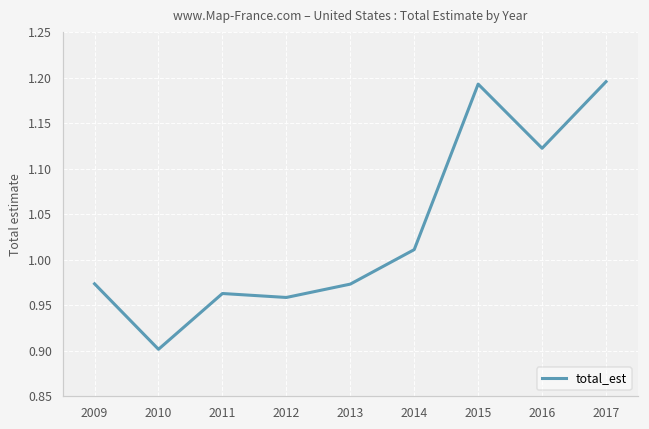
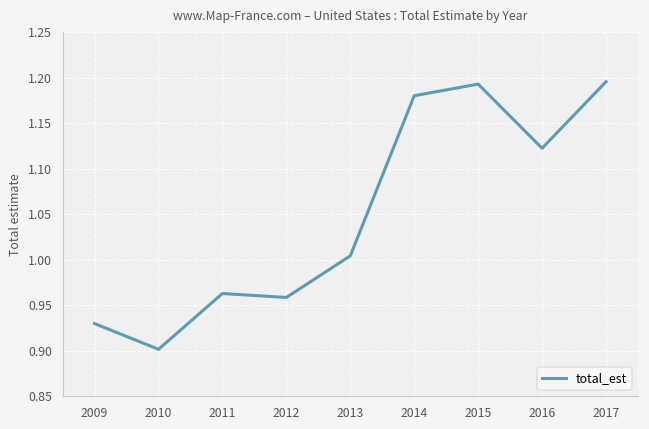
  {
-   "2009": 0.97,
+   "2009": 0.93,
    "2010": 0.90,
    "2011": 0.96,
    "2012": 0.96,
-   "2013": 0.97,
-   "2014": 1.01,
+   "2013": 1.00,
+   "2014": 1.18,
    "2015": 1.19,
    "2016": 1.12,
    "2017": 1.20
  }
